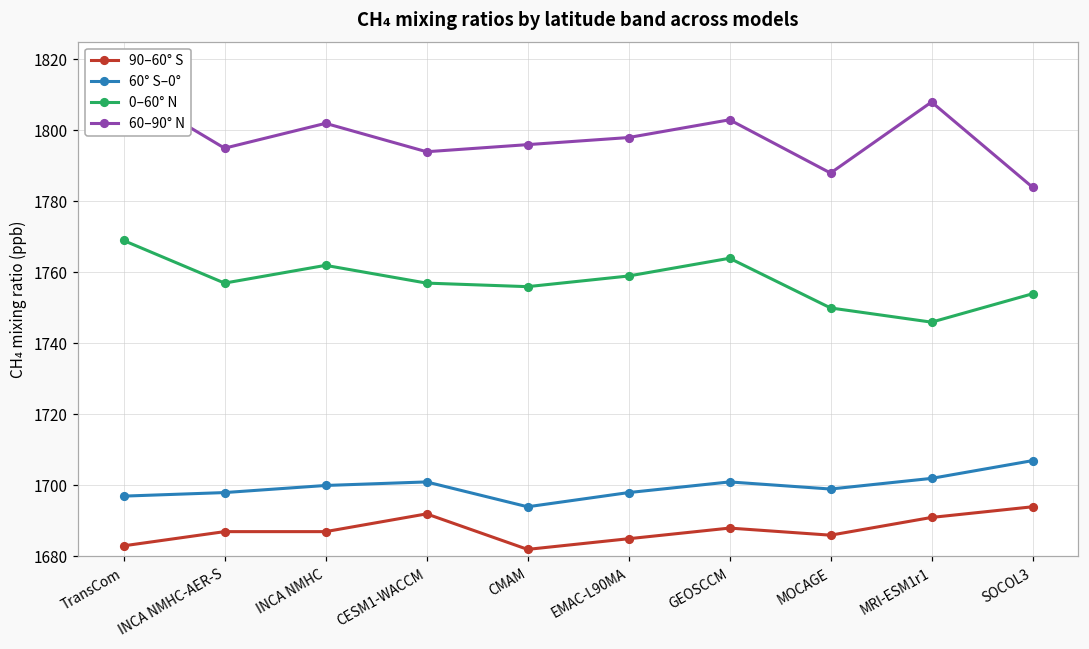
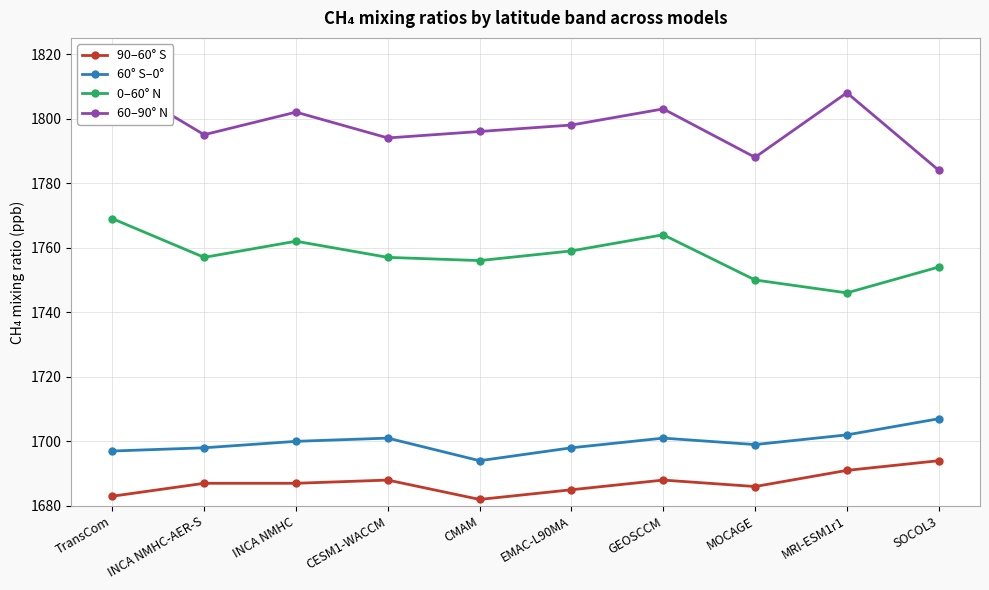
  {
    "90–60° S": {
      "TransCom": 1683,
      "INCA NMHC-AER-S": 1687,
      "INCA NMHC": 1687,
-     "CESM1-WACCM": 1692,
+     "CESM1-WACCM": 1688,
      "CMAM": 1682,
      "EMAC-L90MA": 1685,
      "GEOSCCM": 1688,
      "MOCAGE": 1686,
      "MRI-ESM1r1": 1691,
      "SOCOL3": 1694
    },
    "60° S–0°": {
      "TransCom": 1697,
      "INCA NMHC-AER-S": 1698,
      "INCA NMHC": 1700,
      "CESM1-WACCM": 1701,
      "CMAM": 1694,
      "EMAC-L90MA": 1698,
      "GEOSCCM": 1701,
      "MOCAGE": 1699,
      "MRI-ESM1r1": 1702,
      "SOCOL3": 1707
    },
    "0–60° N": {
      "TransCom": 1769,
      "INCA NMHC-AER-S": 1757,
      "INCA NMHC": 1762,
      "CESM1-WACCM": 1757,
      "CMAM": 1756,
      "EMAC-L90MA": 1759,
      "GEOSCCM": 1764,
      "MOCAGE": 1750,
      "MRI-ESM1r1": 1746,
      "SOCOL3": 1754
    },
    "60–90° N": {
      "INCA NMHC-AER-S": 1795,
      "INCA NMHC": 1802,
      "CESM1-WACCM": 1794,
      "CMAM": 1796,
      "EMAC-L90MA": 1798,
      "GEOSCCM": 1803,
      "MOCAGE": 1788,
      "MRI-ESM1r1": 1808,
      "SOCOL3": 1784
    }
  }
